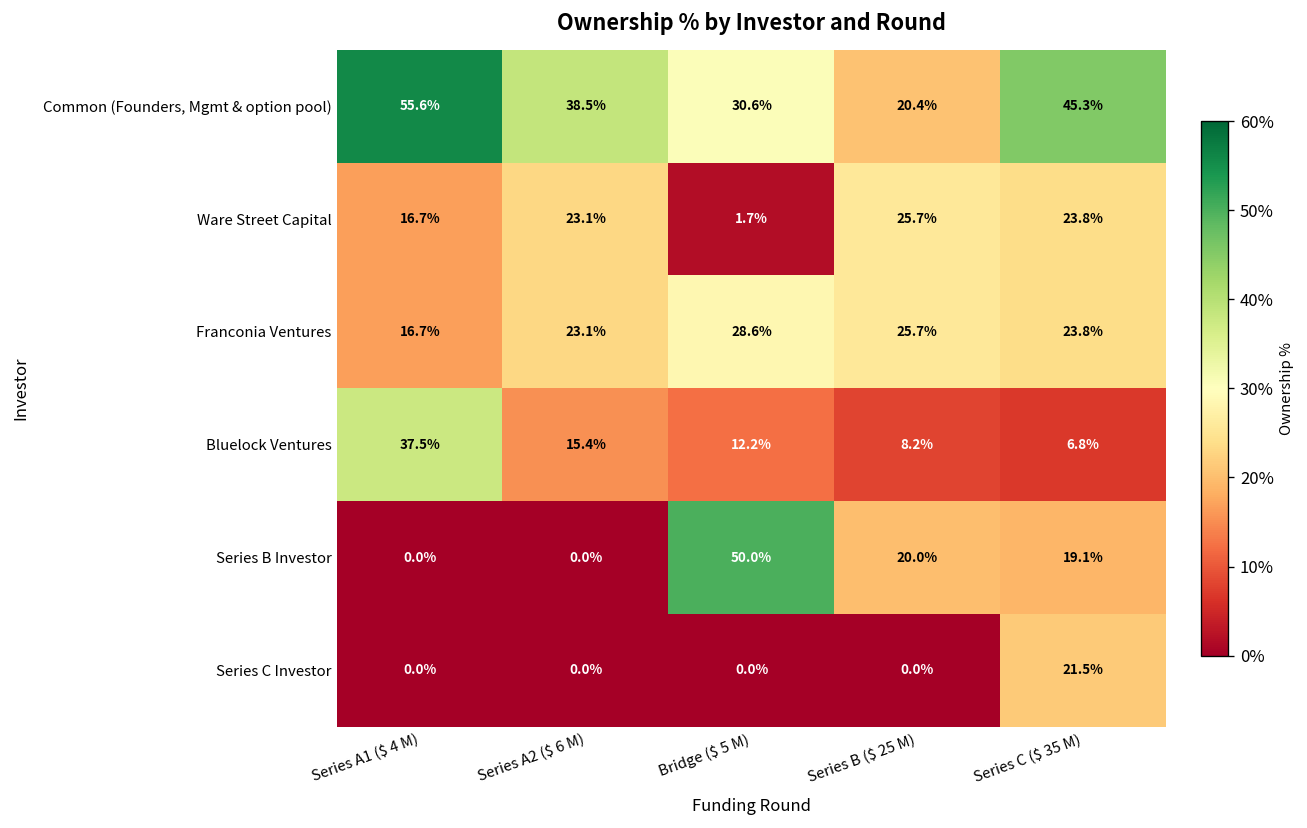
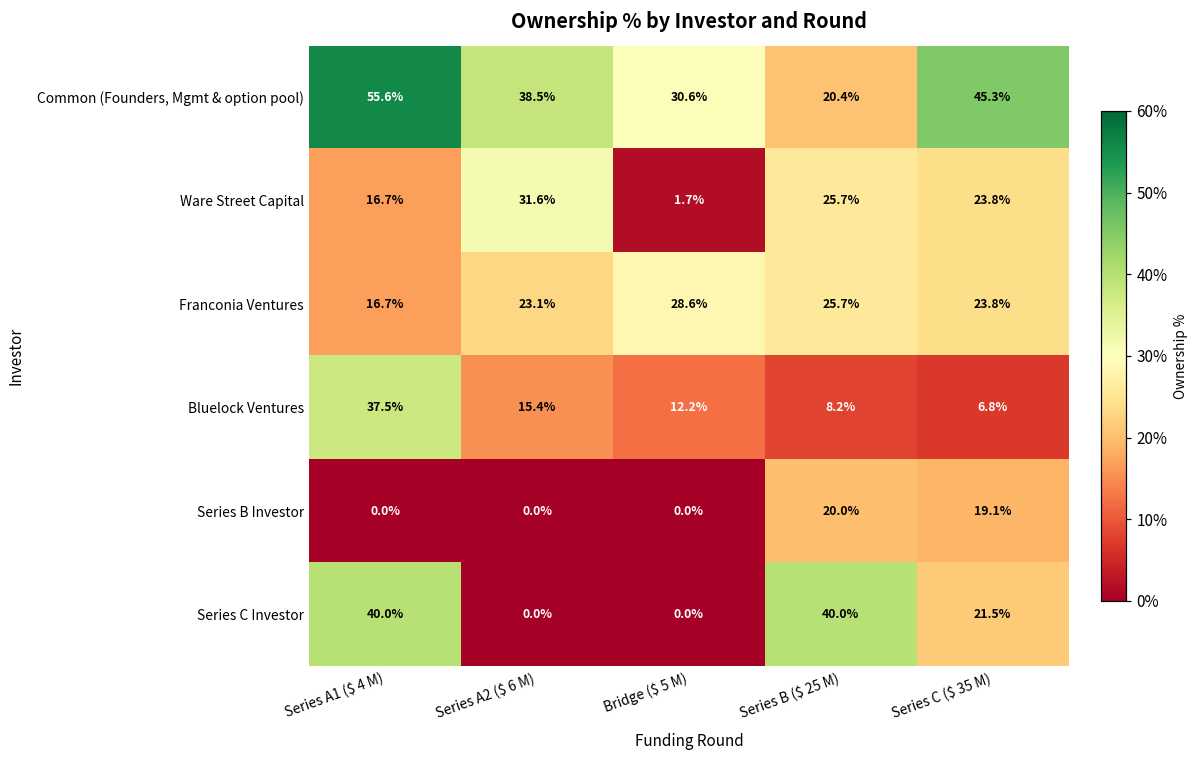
  {
    "Common (Founders, Mgmt & option pool)": {
      "Series A1 ($ 4 M)": "55.6%",
      "Series A2 ($ 6 M)": "38.5%",
      "Bridge ($ 5 M)": "30.6%",
      "Series B ($ 25 M)": "20.4%",
      "Series C ($ 35 M)": "45.3%"
    },
    "Ware Street Capital": {
      "Series A1 ($ 4 M)": "16.7%",
-     "Series A2 ($ 6 M)": "23.1%",
+     "Series A2 ($ 6 M)": "31.6%",
      "Bridge ($ 5 M)": "1.7%",
      "Series B ($ 25 M)": "25.7%",
      "Series C ($ 35 M)": "23.8%"
    },
    "Franconia Ventures": {
      "Series A1 ($ 4 M)": "16.7%",
      "Series A2 ($ 6 M)": "23.1%",
      "Bridge ($ 5 M)": "28.6%",
      "Series B ($ 25 M)": "25.7%",
      "Series C ($ 35 M)": "23.8%"
    },
    "Bluelock Ventures": {
      "Series A1 ($ 4 M)": "37.5%",
      "Series A2 ($ 6 M)": "15.4%",
      "Bridge ($ 5 M)": "12.2%",
      "Series B ($ 25 M)": "8.2%",
      "Series C ($ 35 M)": "6.8%"
    },
    "Series B Investor": {
      "Series A1 ($ 4 M)": "0.0%",
      "Series A2 ($ 6 M)": "0.0%",
-     "Bridge ($ 5 M)": "50.0%",
+     "Bridge ($ 5 M)": "0.0%",
      "Series B ($ 25 M)": "20.0%",
      "Series C ($ 35 M)": "19.1%"
    },
    "Series C Investor": {
-     "Series A1 ($ 4 M)": "0.0%",
+     "Series A1 ($ 4 M)": "40.0%",
      "Series A2 ($ 6 M)": "0.0%",
      "Bridge ($ 5 M)": "0.0%",
-     "Series B ($ 25 M)": "0.0%",
+     "Series B ($ 25 M)": "40.0%",
      "Series C ($ 35 M)": "21.5%"
    }
  }
